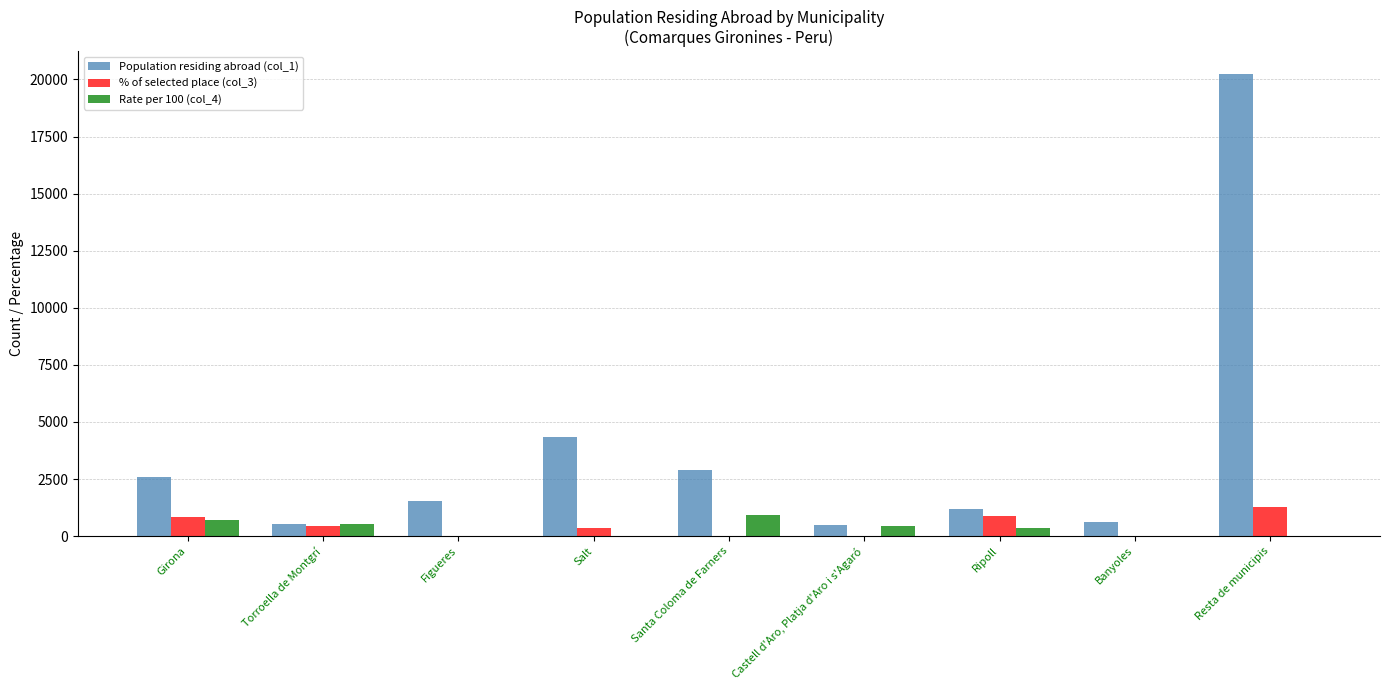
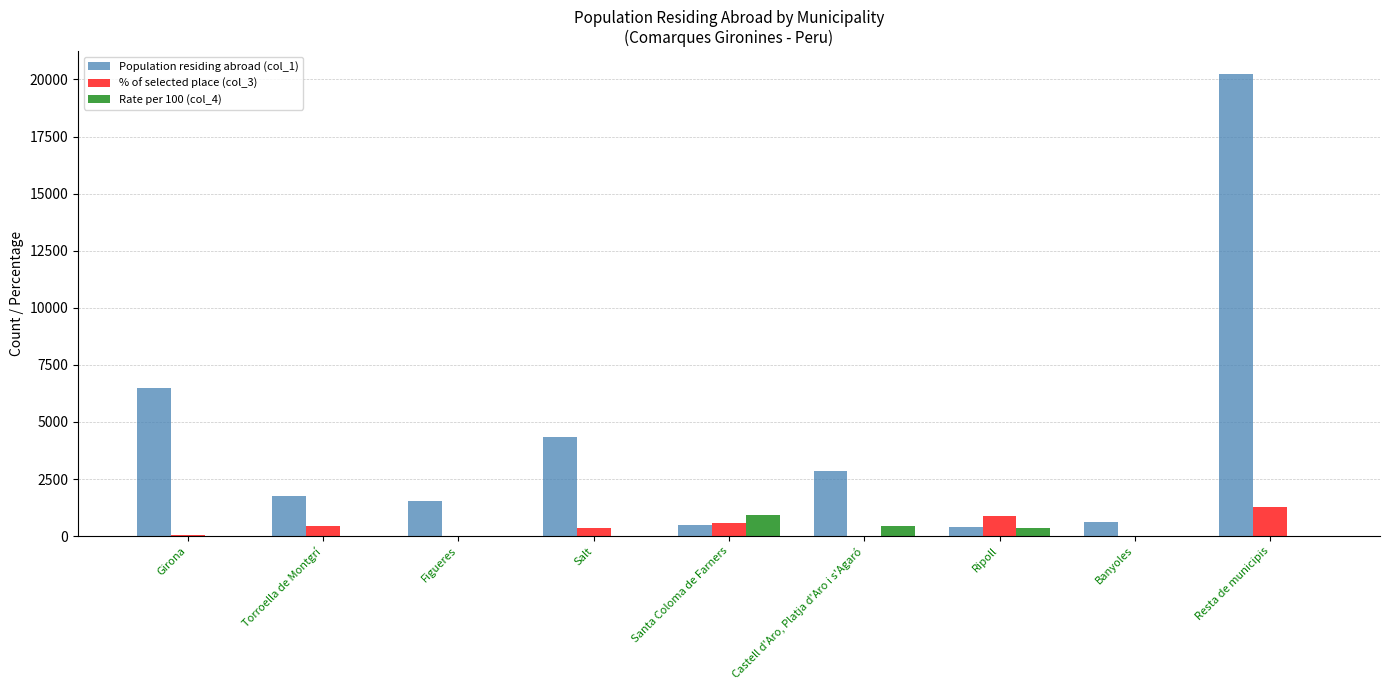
  {
    "Population residing abroad (col_1)": {
-     "Girona": 2600,
-     "Torroella de Montgrí": 500,
+     "Girona": 6500,
+     "Torroella de Montgrí": 1700,
      "Figueres": 1500,
      "Salt": 4300,
-     "Santa Coloma de Farners": 2900,
-     "Castell d'Aro, Platja d'Aro i s'Agaró": 500,
-     "Ripoll": 1200,
+     "Santa Coloma de Farners": 500,
+     "Castell d'Aro, Platja d'Aro i s'Agaró": 2900,
+     "Ripoll": 400,
      "Banyoles": 600,
      "Resta de municipis": 20200
    },
    "% of selected place (col_3)": {
-     "Girona": 800,
+     "Girona": 100,
      "Torroella de Montgrí": 400,
      "Salt": 400,
-     "Santa Coloma de Farners": 0,
+     "Santa Coloma de Farners": 600,
      "Ripoll": 900,
      "Resta de municipis": 1300
    },
    "Rate per 100 (col_4)": {
-     "Girona": 700,
-     "Torroella de Montgrí": 600,
+     "Girona": 0,
+     "Torroella de Montgrí": 0,
      "Santa Coloma de Farners": 900,
      "Castell d'Aro, Platja d'Aro i s'Agaró": 400,
      "Ripoll": 400,
      "Resta de municipis": 0
    }
  }
